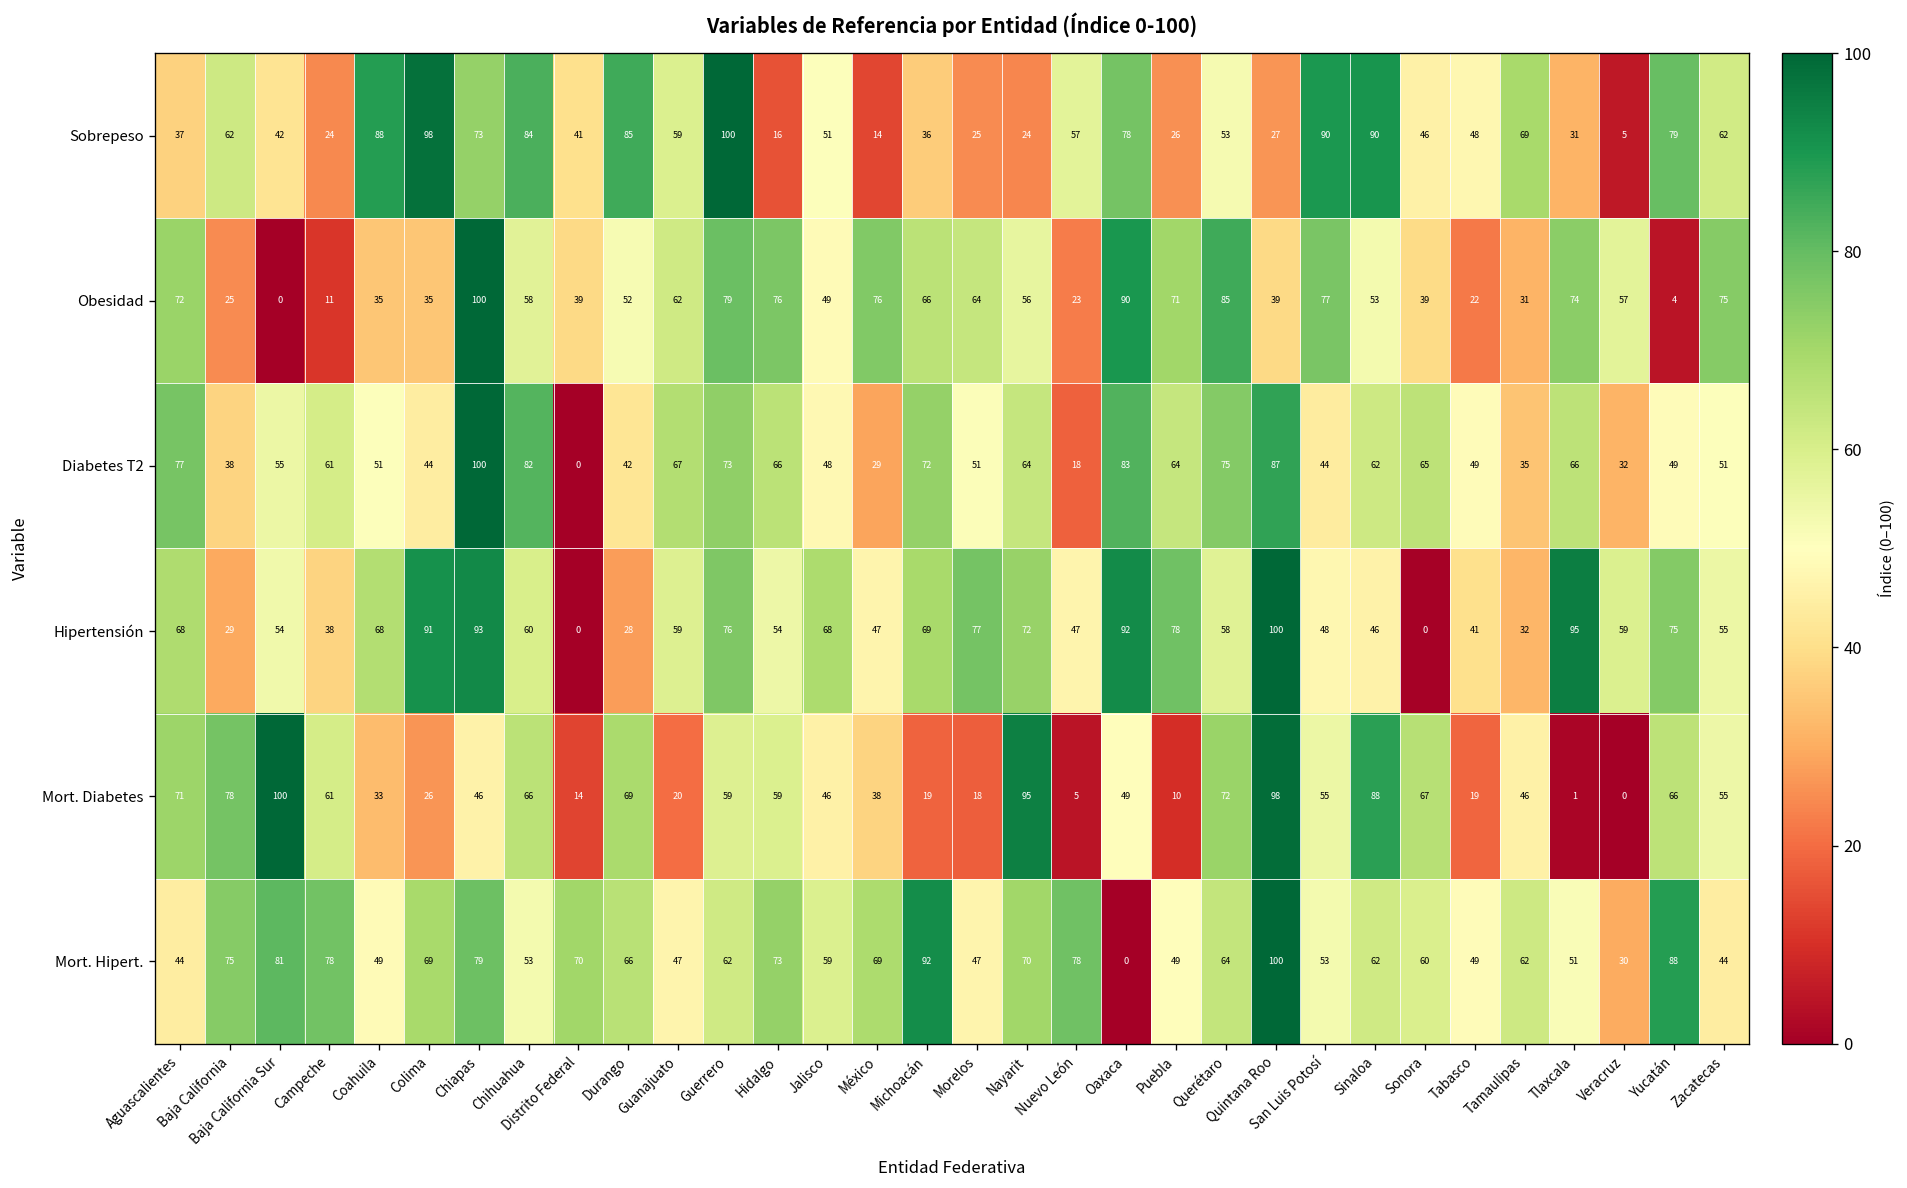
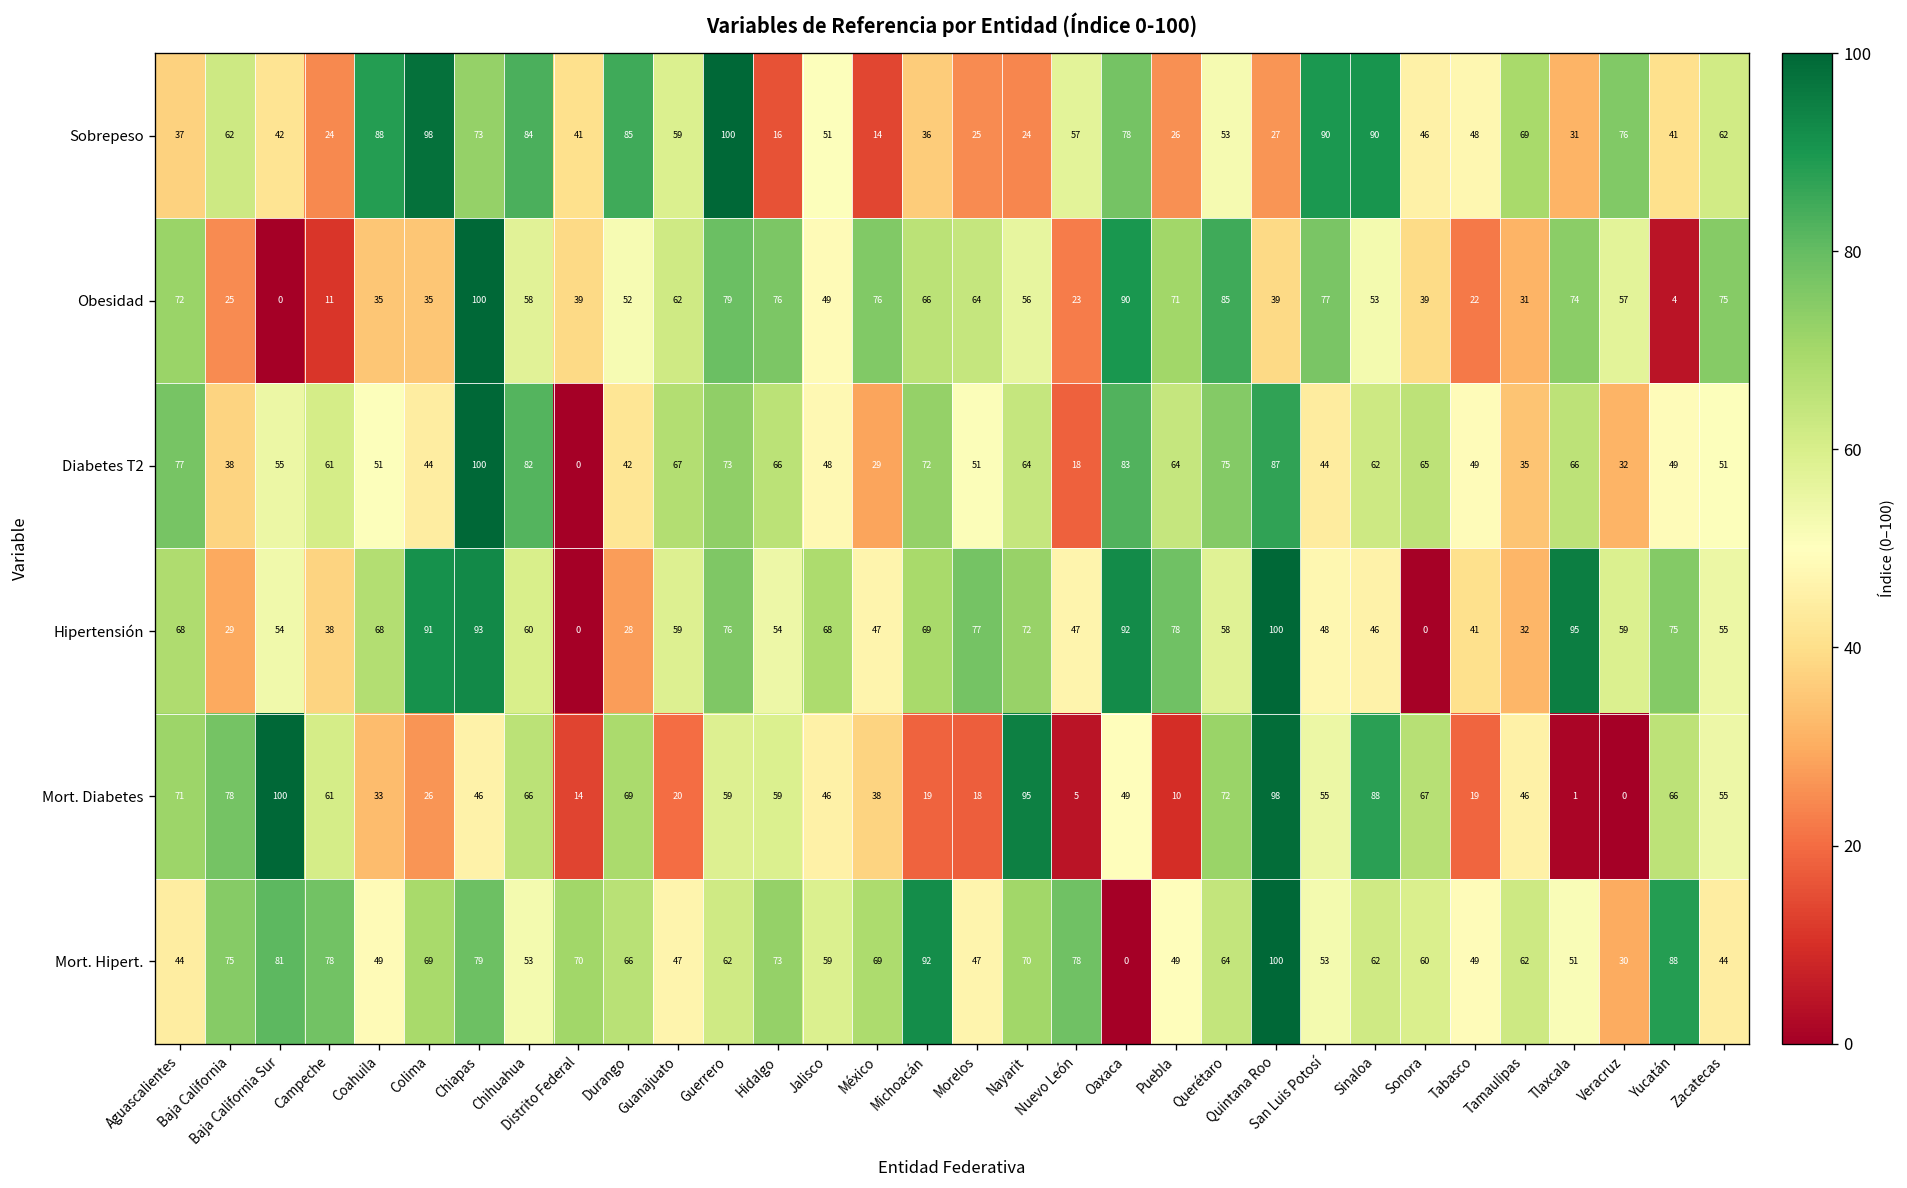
  {
    "Sobrepeso": {
      "Aguascalientes": 37,
      "Baja California": 62,
      "Baja California Sur": 42,
      "Campeche": 24,
      "Coahuila": 88,
      "Colima": 98,
      "Chiapas": 73,
      "Chihuahua": 84,
      "Distrito Federal": 41,
      "Durango": 85,
      "Guanajuato": 59,
      "Guerrero": 100,
      "Hidalgo": 16,
      "Jalisco": 51,
      "México": 14,
      "Michoacán": 36,
      "Morelos": 25,
      "Nayarit": 24,
      "Nuevo León": 57,
      "Oaxaca": 78,
      "Puebla": 26,
      "Querétaro": 53,
      "Quintana Roo": 27,
      "San Luis Potosí": 90,
      "Sinaloa": 90,
      "Sonora": 46,
      "Tabasco": 48,
      "Tamaulipas": 69,
      "Tlaxcala": 31,
-     "Veracruz": 5,
-     "Yucatán": 79,
+     "Veracruz": 76,
+     "Yucatán": 41,
      "Zacatecas": 62
    },
    "Obesidad": {
      "Aguascalientes": 72,
      "Baja California": 25,
      "Baja California Sur": 0,
      "Campeche": 11,
      "Coahuila": 35,
      "Colima": 35,
      "Chiapas": 100,
      "Chihuahua": 58,
      "Distrito Federal": 39,
      "Durango": 52,
      "Guanajuato": 62,
      "Guerrero": 79,
      "Hidalgo": 76,
      "Jalisco": 49,
      "México": 76,
      "Michoacán": 66,
      "Morelos": 64,
      "Nayarit": 56,
      "Nuevo León": 23,
      "Oaxaca": 90,
      "Puebla": 71,
      "Querétaro": 85,
      "Quintana Roo": 39,
      "San Luis Potosí": 77,
      "Sinaloa": 53,
      "Sonora": 39,
      "Tabasco": 22,
      "Tamaulipas": 31,
      "Tlaxcala": 74,
      "Veracruz": 57,
      "Yucatán": 4,
      "Zacatecas": 75
    },
    "Diabetes T2": {
      "Aguascalientes": 77,
      "Baja California": 38,
      "Baja California Sur": 55,
      "Campeche": 61,
      "Coahuila": 51,
      "Colima": 44,
      "Chiapas": 100,
      "Chihuahua": 82,
      "Distrito Federal": 0,
      "Durango": 42,
      "Guanajuato": 67,
      "Guerrero": 73,
      "Hidalgo": 66,
      "Jalisco": 48,
      "México": 29,
      "Michoacán": 72,
      "Morelos": 51,
      "Nayarit": 64,
      "Nuevo León": 18,
      "Oaxaca": 83,
      "Puebla": 64,
      "Querétaro": 75,
      "Quintana Roo": 87,
      "San Luis Potosí": 44,
      "Sinaloa": 62,
      "Sonora": 65,
      "Tabasco": 49,
      "Tamaulipas": 35,
      "Tlaxcala": 66,
      "Veracruz": 32,
      "Yucatán": 49,
      "Zacatecas": 51
    },
    "Hipertensión": {
      "Aguascalientes": 68,
      "Baja California": 29,
      "Baja California Sur": 54,
      "Campeche": 38,
      "Coahuila": 68,
      "Colima": 91,
      "Chiapas": 93,
      "Chihuahua": 60,
      "Distrito Federal": 0,
      "Durango": 28,
      "Guanajuato": 59,
      "Guerrero": 76,
      "Hidalgo": 54,
      "Jalisco": 68,
      "México": 47,
      "Michoacán": 69,
      "Morelos": 77,
      "Nayarit": 72,
      "Nuevo León": 47,
      "Oaxaca": 92,
      "Puebla": 78,
      "Querétaro": 58,
      "Quintana Roo": 100,
      "San Luis Potosí": 48,
      "Sinaloa": 46,
      "Sonora": 0,
      "Tabasco": 41,
      "Tamaulipas": 32,
      "Tlaxcala": 95,
      "Veracruz": 59,
      "Yucatán": 75,
      "Zacatecas": 55
    },
    "Mort. Diabetes": {
      "Aguascalientes": 71,
      "Baja California": 78,
      "Baja California Sur": 100,
      "Campeche": 61,
      "Coahuila": 33,
      "Colima": 26,
      "Chiapas": 46,
      "Chihuahua": 66,
      "Distrito Federal": 14,
      "Durango": 69,
      "Guanajuato": 20,
      "Guerrero": 59,
      "Hidalgo": 59,
      "Jalisco": 46,
      "México": 38,
      "Michoacán": 19,
      "Morelos": 18,
      "Nayarit": 95,
      "Nuevo León": 5,
      "Oaxaca": 49,
      "Puebla": 10,
      "Querétaro": 72,
      "Quintana Roo": 98,
      "San Luis Potosí": 55,
      "Sinaloa": 88,
      "Sonora": 67,
      "Tabasco": 19,
      "Tamaulipas": 46,
      "Tlaxcala": 1,
      "Veracruz": 0,
      "Yucatán": 66,
      "Zacatecas": 55
    },
    "Mort. Hipert.": {
      "Aguascalientes": 44,
      "Baja California": 75,
      "Baja California Sur": 81,
      "Campeche": 78,
      "Coahuila": 49,
      "Colima": 69,
      "Chiapas": 79,
      "Chihuahua": 53,
      "Distrito Federal": 70,
      "Durango": 66,
      "Guanajuato": 47,
      "Guerrero": 62,
      "Hidalgo": 73,
      "Jalisco": 59,
      "México": 69,
      "Michoacán": 92,
      "Morelos": 47,
      "Nayarit": 70,
      "Nuevo León": 78,
      "Oaxaca": 0,
      "Puebla": 49,
      "Querétaro": 64,
      "Quintana Roo": 100,
      "San Luis Potosí": 53,
      "Sinaloa": 62,
      "Sonora": 60,
      "Tabasco": 49,
      "Tamaulipas": 62,
      "Tlaxcala": 51,
      "Veracruz": 30,
      "Yucatán": 88,
      "Zacatecas": 44
    }
  }
